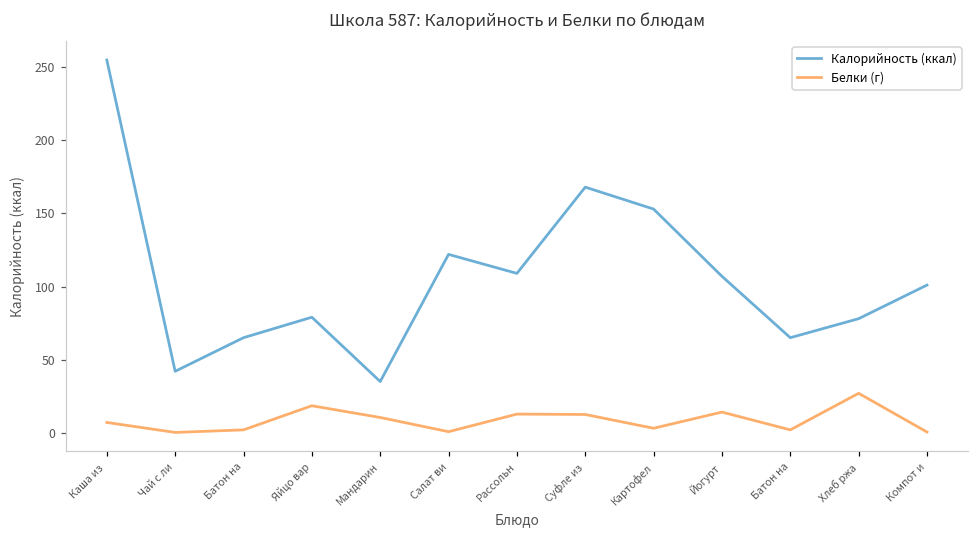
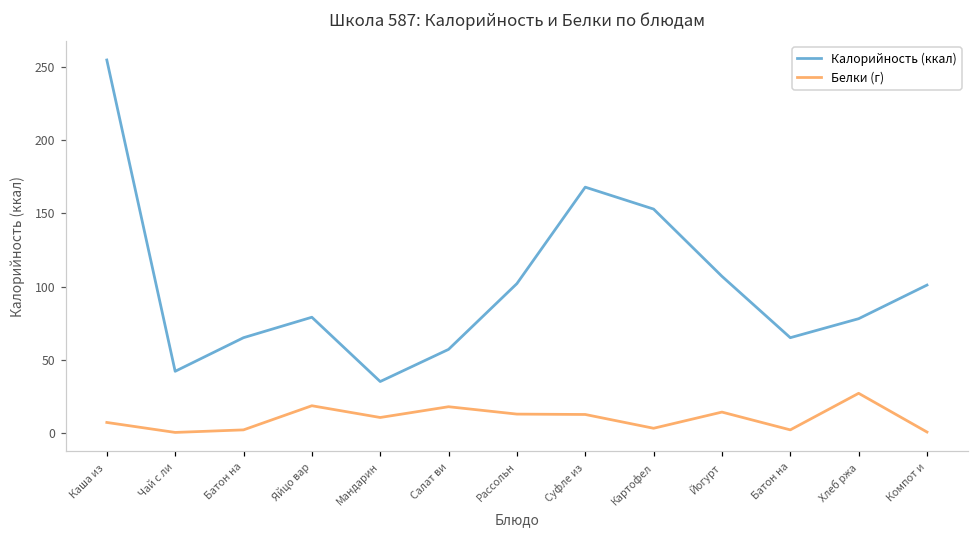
  {
    "Калорийность (ккал)": {
      "Каша из": 255,
      "Чай с ли": 42,
      "Яйцо вар": 79,
      "Мандарин": 35,
-     "Салат ви": 122,
-     "Рассольн": 109,
+     "Салат ви": 57,
+     "Рассольн": 102,
      "Суфле из": 168,
      "Картофел": 153,
      "Йогурт": 107,
      "Хлеб ржа": 78,
      "Компот и": 101
    },
    "Белки (г)": {
      "Каша из": 7,
      "Чай с ли": 0,
      "Яйцо вар": 18,
      "Мандарин": 10,
-     "Салат ви": 1,
+     "Салат ви": 18,
      "Рассольн": 13,
      "Суфле из": 12,
      "Картофел": 3,
      "Йогурт": 14,
      "Хлеб ржа": 27,
      "Компот и": 0
    }
  }
